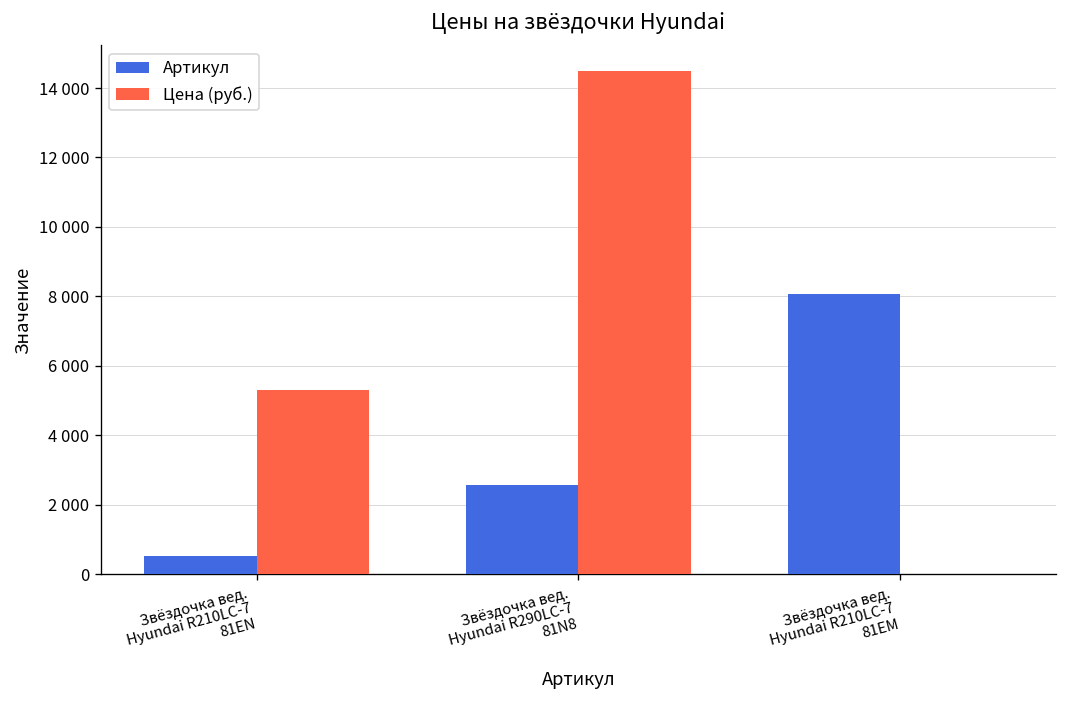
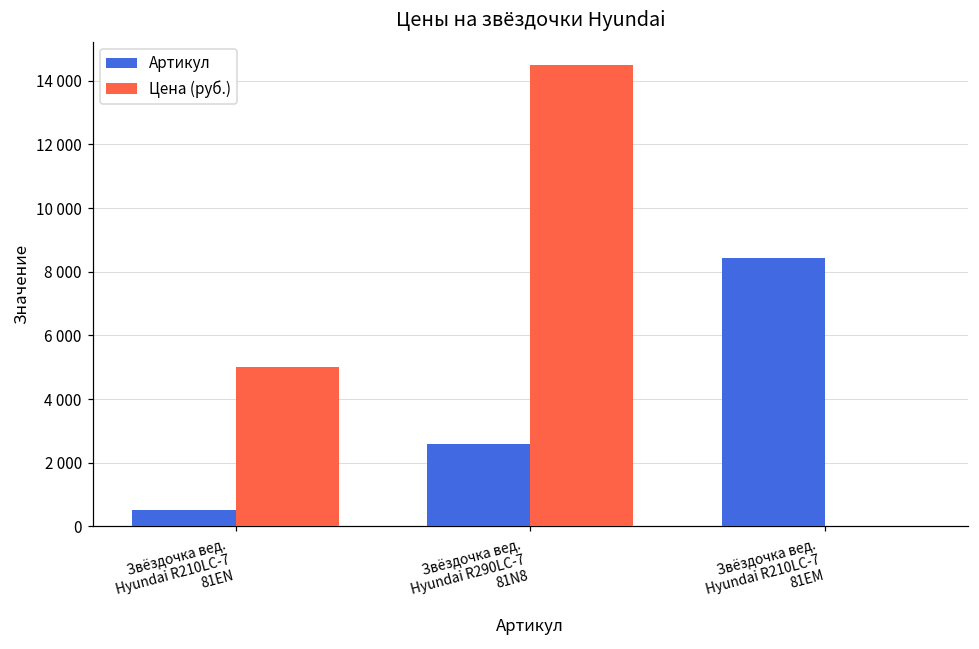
  {
    "Артикул": {
      "Звёздочка вед. Hyundai R210LC-7 81EN": 500,
      "Звёздочка вед. Hyundai R290LC-7 81N8": 2600,
-     "Звёздочка вед. Hyundai R210LC-7 81EM": 8100
+     "Звёздочка вед. Hyundai R210LC-7 81EM": 8400
    },
    "Цена (руб.)": {
-     "Звёздочка вед. Hyundai R210LC-7 81EN": 5300,
+     "Звёздочка вед. Hyundai R210LC-7 81EN": 5000,
      "Звёздочка вед. Hyundai R290LC-7 81N8": 14500,
      "Звёздочка вед. Hyundai R210LC-7 81EM": 0
    }
  }
